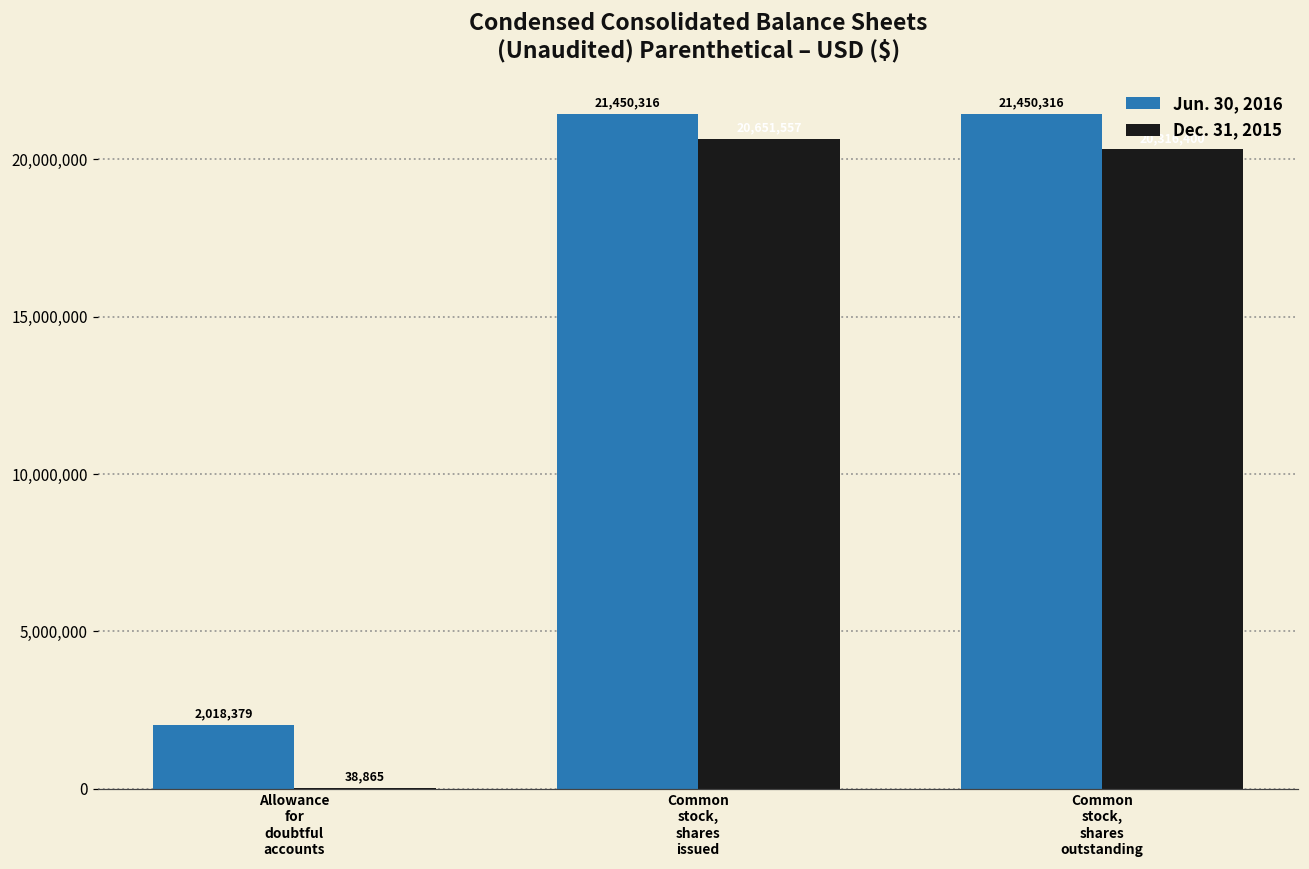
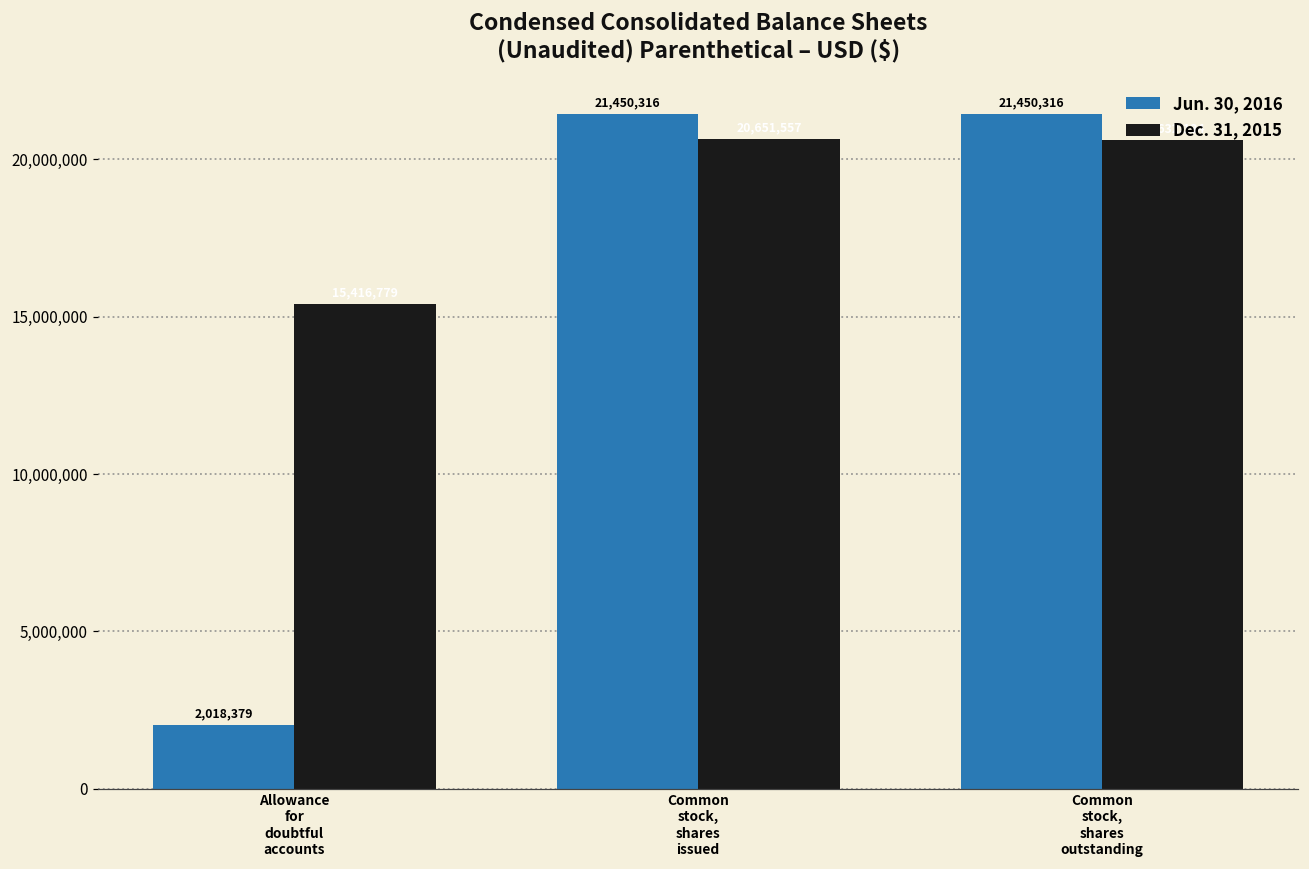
  {
    "Jun. 30, 2016": {
      "Allowance for doubtful accounts": "2,018,379",
      "Common stock, shares issued": "21,450,316",
      "Common stock, shares outstanding": "21,450,316"
    },
    "Dec. 31, 2015": {
-     "Allowance for doubtful accounts": "0",
+     "Allowance for doubtful accounts": "15,400,000",
      "Common stock, shares issued": "20,700,000",
-     "Common stock, shares outstanding": "20,300,000"
+     "Common stock, shares outstanding": "20,600,000"
    }
  }
